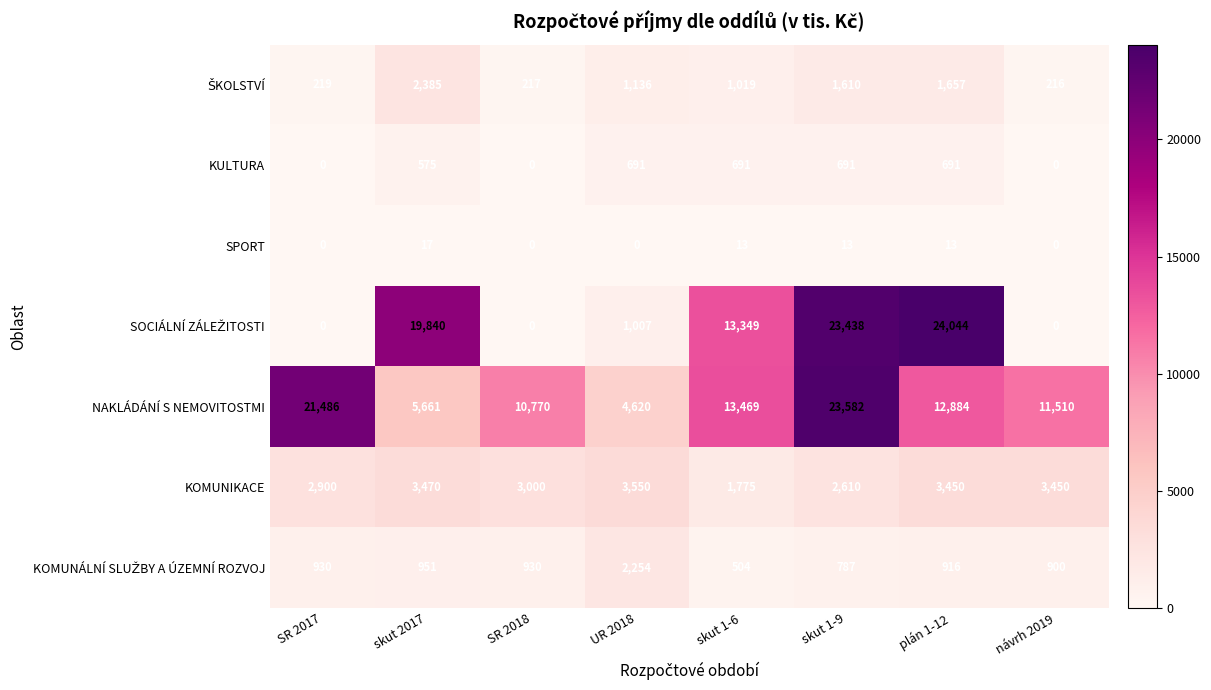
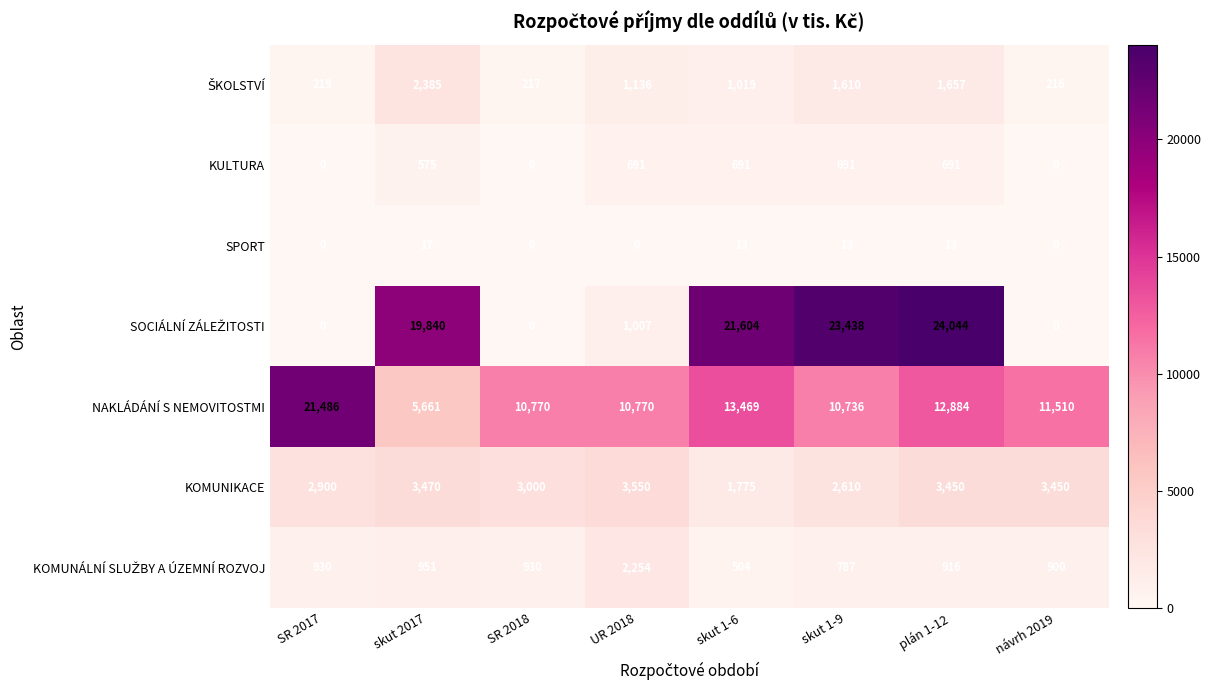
  {
    "SOCIÁLNÍ ZÁLEŽITOSTI": {
      "skut 2017": "19,840",
-     "skut 1-6": "13,349",
+     "skut 1-6": "21,604",
      "skut 1-9": "23,438",
      "plán 1-12": "24,044"
    },
    "NAKLÁDÁNÍ S NEMOVITOSTMI": {
      "SR 2017": "21,486",
      "skut 2017": "5,661",
      "SR 2018": "10,770",
-     "UR 2018": "4,620",
+     "UR 2018": "10,770",
      "skut 1-6": "13,469",
-     "skut 1-9": "23,582",
+     "skut 1-9": "10,736",
      "plán 1-12": "12,884",
      "návrh 2019": "11,510"
    }
  }
